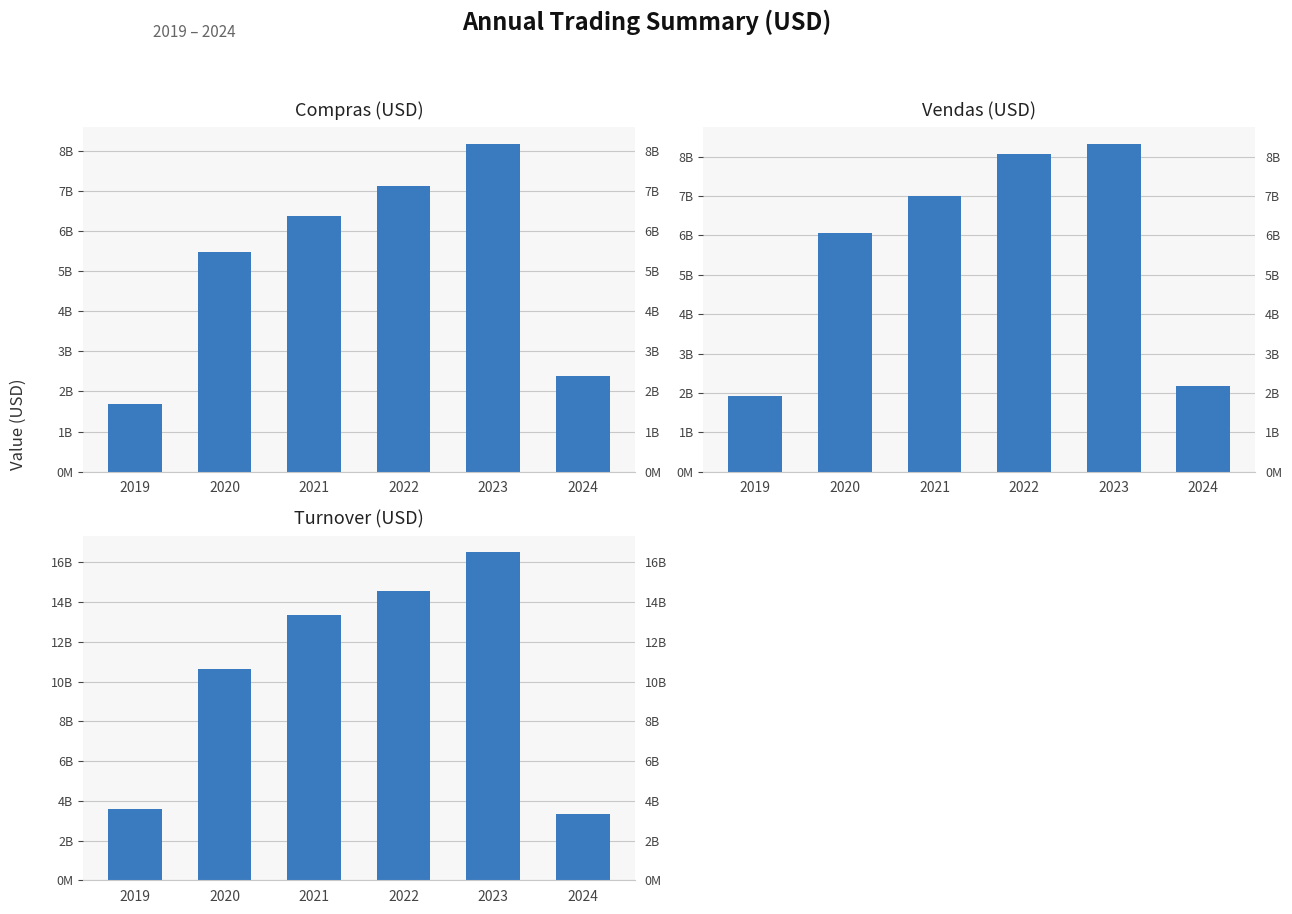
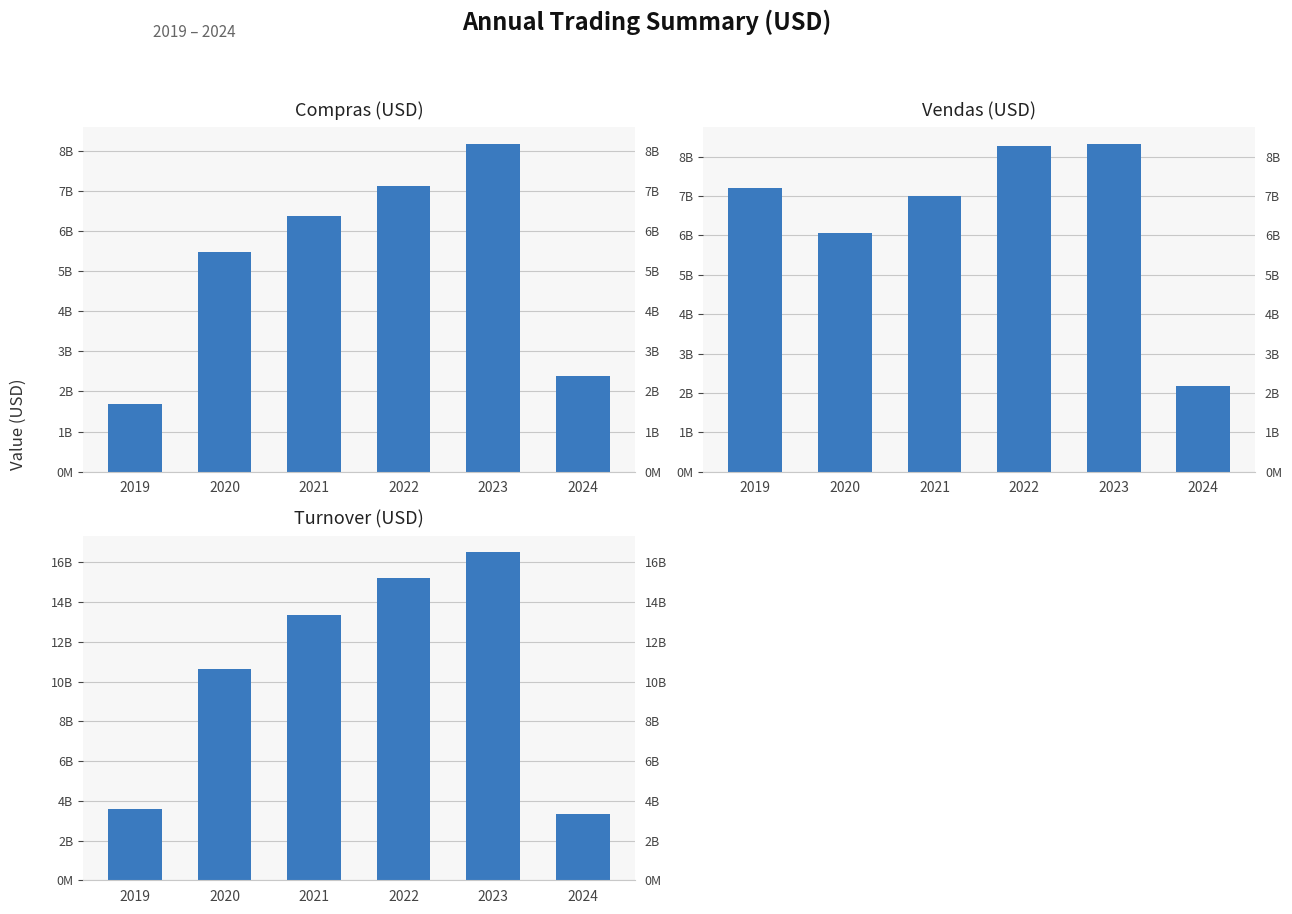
  {
    "Compras (USD)": {
      "2019": 1700000000,
      "2020": 5500000000,
      "2021": 6400000000,
      "2022": 7100000000,
      "2023": 8200000000,
      "2024": 2400000000
    },
    "Vendas (USD)": {
-     "2019": 1900000000,
+     "2019": 7200000000,
      "2020": 6100000000,
      "2021": 7000000000,
-     "2022": 8100000000,
+     "2022": 8300000000,
      "2023": 8300000000,
      "2024": 2200000000
    },
    "Turnover (USD)": {
      "2019": 3600000000,
      "2020": 10600000000,
      "2021": 13400000000,
-     "2022": 14600000000,
+     "2022": 15200000000,
      "2023": 16500000000,
      "2024": 3300000000
    }
  }
